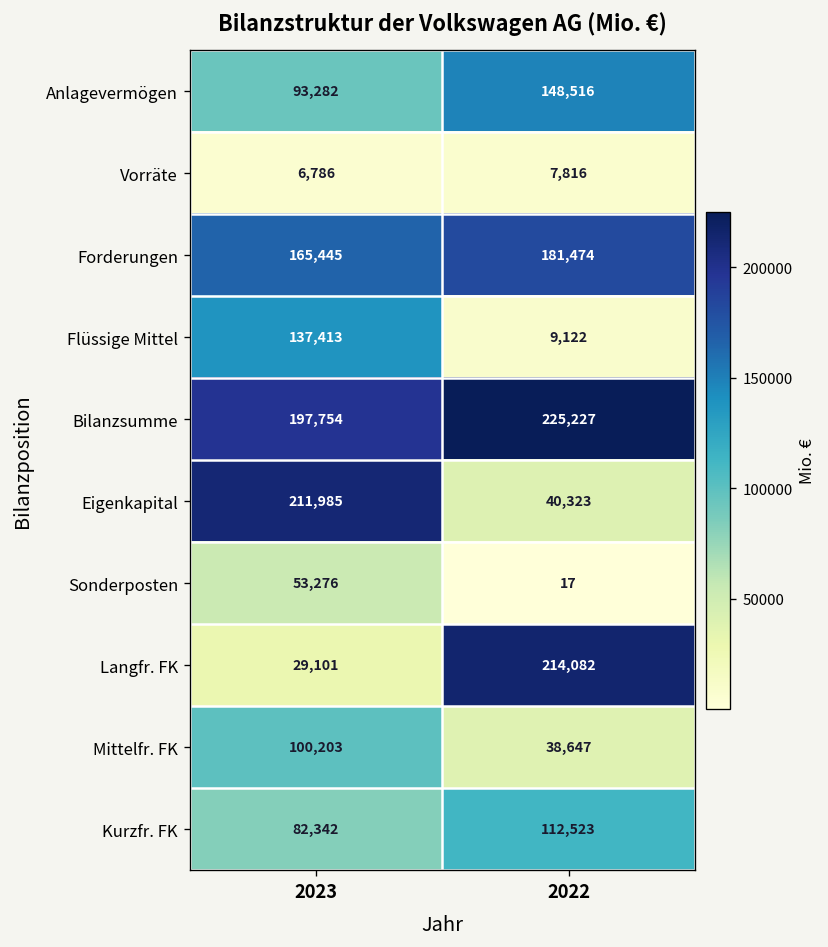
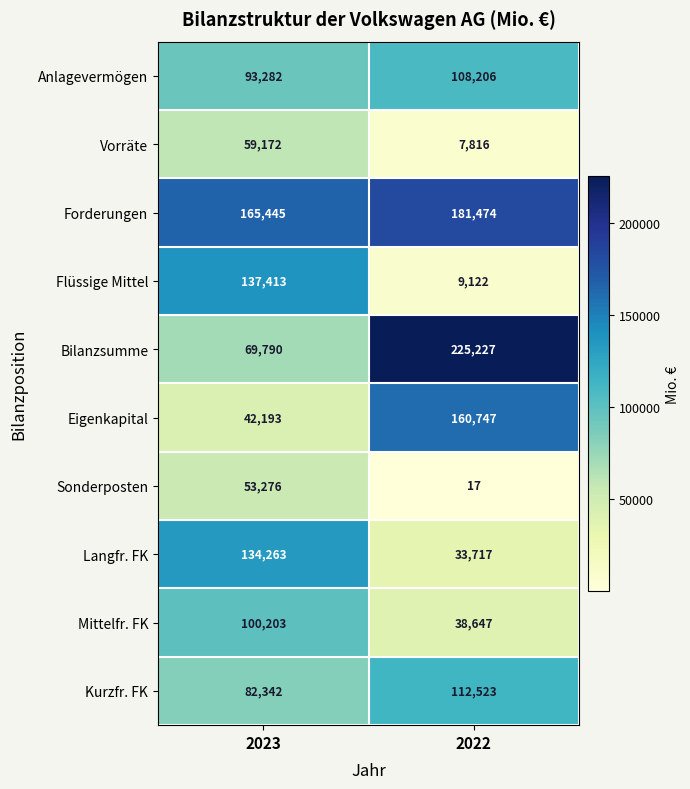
  {
    "Anlagevermögen": {
      "2023": "93,282",
-     "2022": "148,516"
+     "2022": "108,206"
    },
    "Vorräte": {
-     "2023": "6,786",
+     "2023": "59,172",
      "2022": "7,816"
    },
    "Forderungen": {
      "2023": "165,445",
      "2022": "181,474"
    },
    "Flüssige Mittel": {
      "2023": "137,413",
      "2022": "9,122"
    },
    "Bilanzsumme": {
-     "2023": "197,754",
+     "2023": "69,790",
      "2022": "225,227"
    },
    "Eigenkapital": {
-     "2023": "211,985",
-     "2022": "40,323"
+     "2023": "42,193",
+     "2022": "160,747"
    },
    "Sonderposten": {
      "2023": "53,276",
      "2022": "17"
    },
    "Langfr. FK": {
-     "2023": "29,101",
-     "2022": "214,082"
+     "2023": "134,263",
+     "2022": "33,717"
    },
    "Mittelfr. FK": {
      "2023": "100,203",
      "2022": "38,647"
    },
    "Kurzfr. FK": {
      "2023": "82,342",
      "2022": "112,523"
    }
  }
